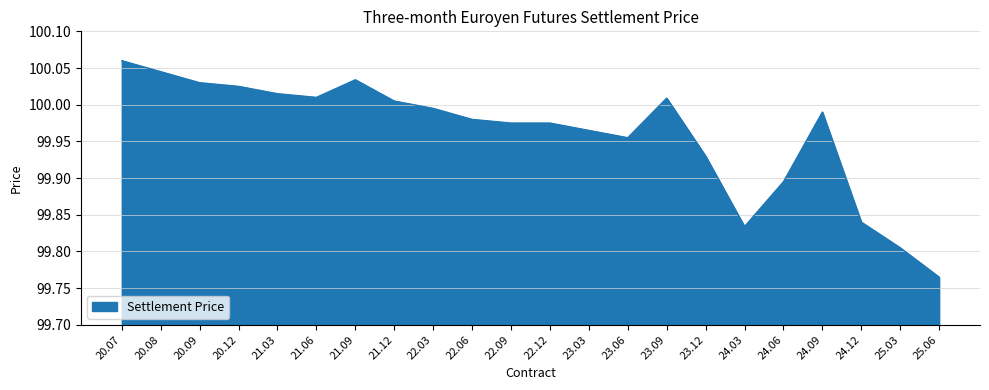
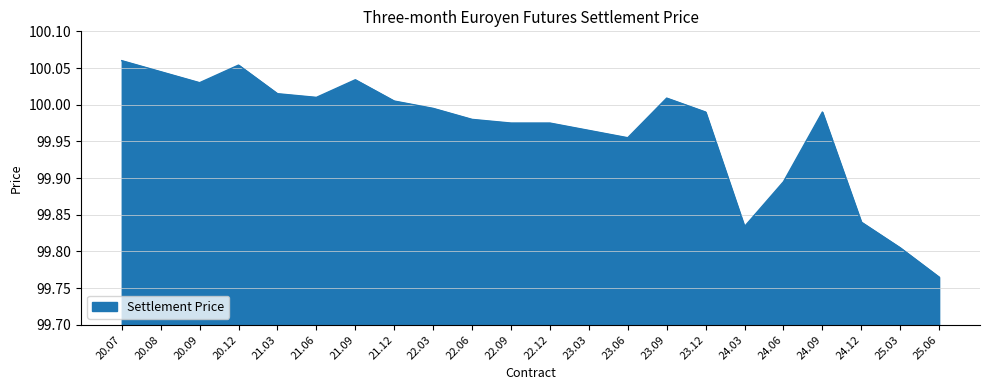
  {
    "20.07": 100.06,
    "20.08": 100.05,
    "20.09": 100.03,
-   "20.12": 100.03,
+   "20.12": 100.05,
    "21.03": 100.02,
    "21.06": 100.01,
    "21.09": 100.03,
    "21.12": 100.01,
    "22.03": 100.00,
    "22.06": 99.98,
    "22.09": 99.98,
    "22.12": 99.98,
    "23.03": 99.97,
    "23.06": 99.96,
    "23.09": 100.01,
-   "23.12": 99.93,
+   "23.12": 99.99,
    "24.03": 99.83,
    "24.06": 99.90,
    "24.09": 99.99,
    "24.12": 99.84,
    "25.03": 99.81,
    "25.06": 99.77
  }
